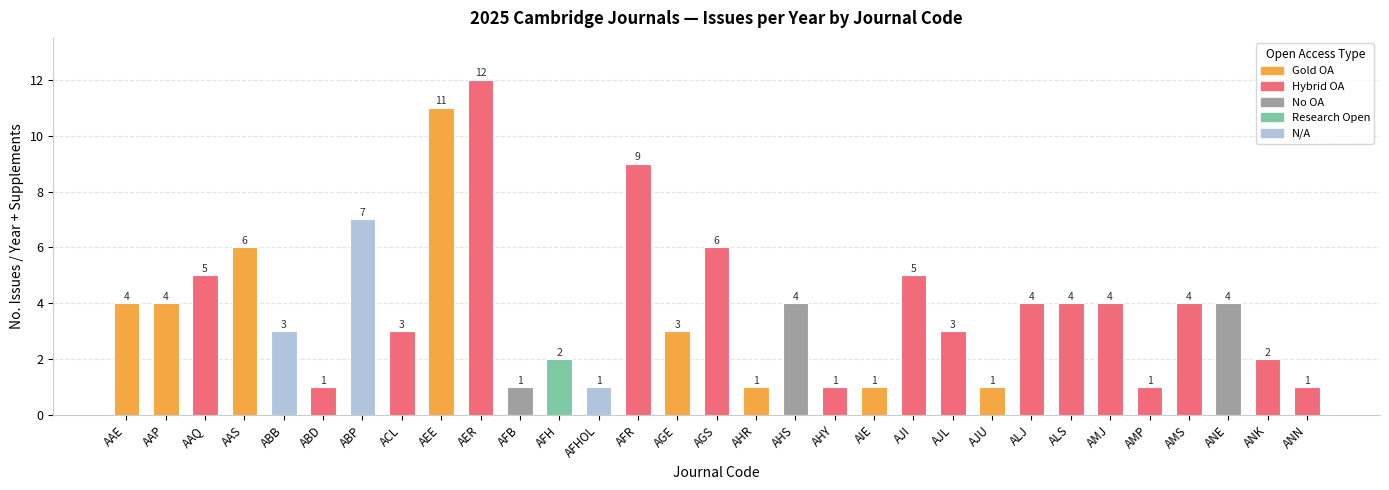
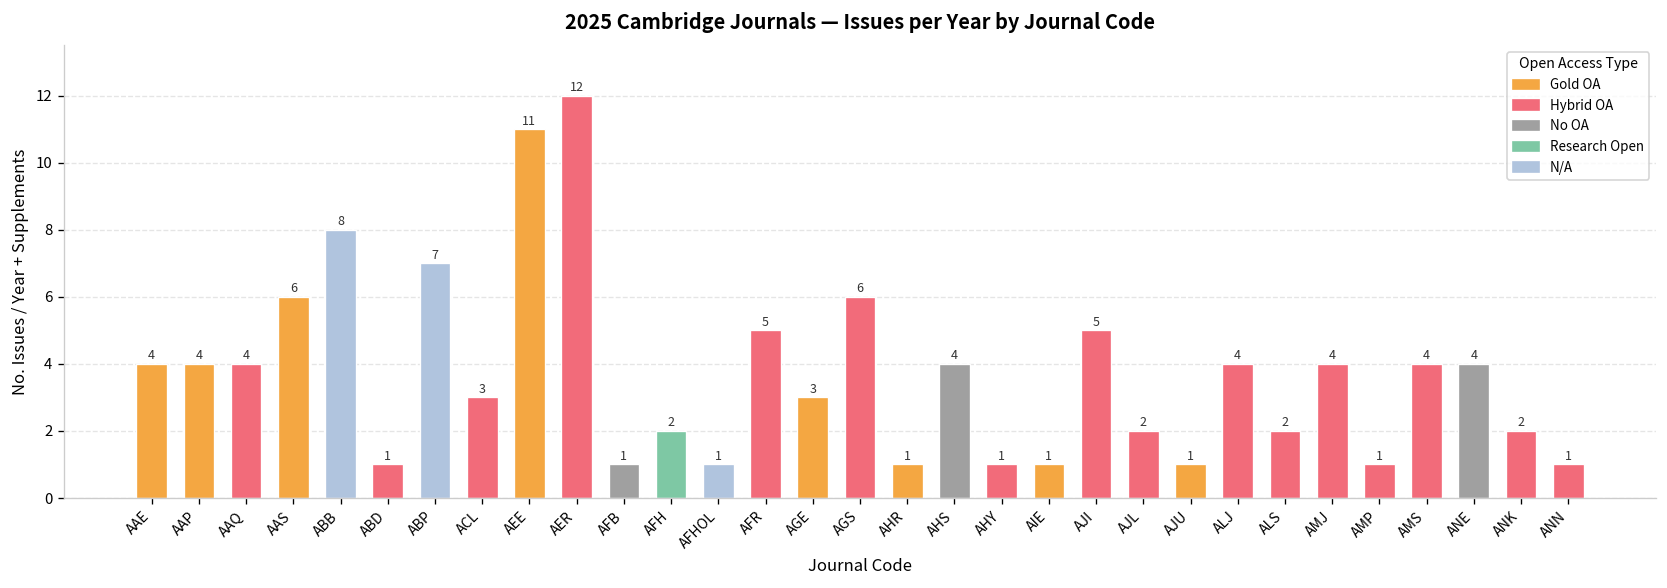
  {
    "AAE": 4,
    "AAP": 4,
-   "AAQ": 5,
+   "AAQ": 4,
    "AAS": 6,
-   "ABB": 3,
+   "ABB": 8,
    "ABD": 1,
    "ABP": 7,
    "ACL": 3,
    "AEE": 11,
    "AER": 12,
    "AFB": 1,
    "AFH": 2,
    "AFHOL": 1,
-   "AFR": 9,
+   "AFR": 5,
    "AGE": 3,
    "AGS": 6,
    "AHR": 1,
    "AHS": 4,
    "AHY": 1,
    "AIE": 1,
    "AJI": 5,
-   "AJL": 3,
+   "AJL": 2,
    "AJU": 1,
    "ALJ": 4,
-   "ALS": 4,
+   "ALS": 2,
    "AMJ": 4,
    "AMP": 1,
    "AMS": 4,
    "ANE": 4,
    "ANK": 2,
    "ANN": 1
  }
